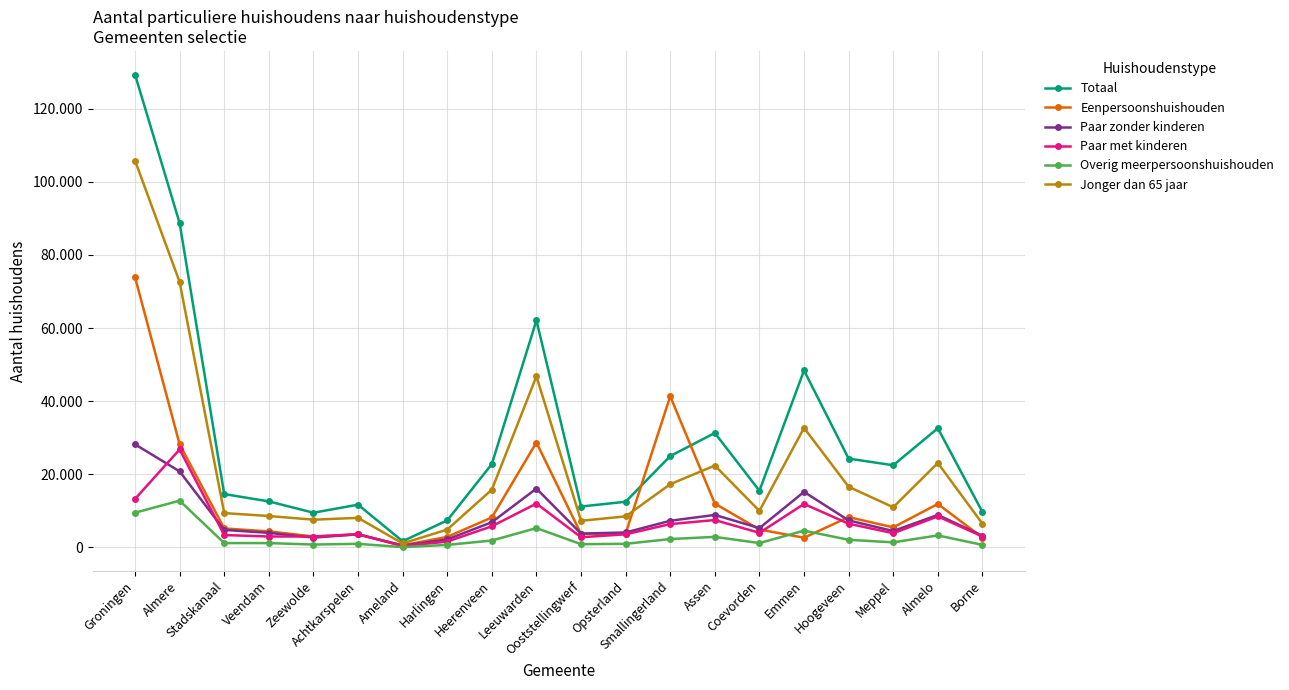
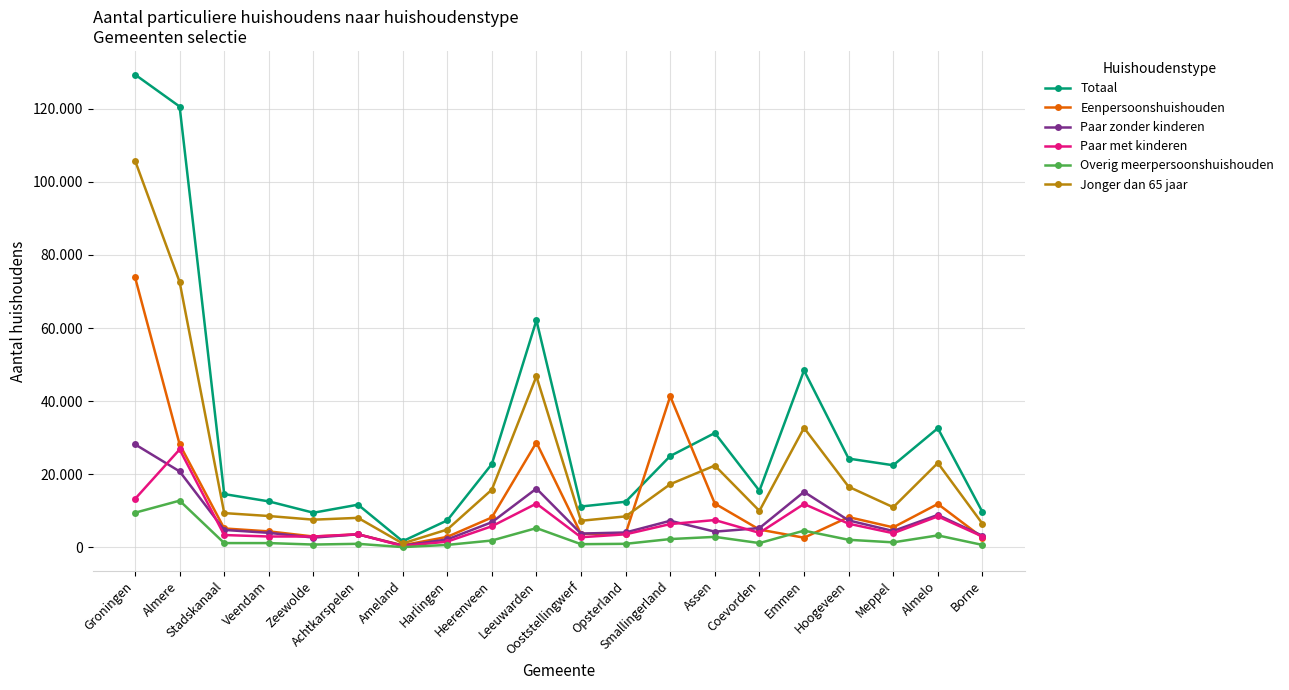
  {
    "Totaal": {
      "Groningen": 129,
-     "Almere": 89,
+     "Almere": 121,
      "Stadskanaal": 15,
      "Veendam": 13,
      "Zeewolde": 10,
      "Achtkarspelen": 12,
      "Harlingen": 7,
      "Heerenveen": 23,
      "Leeuwarden": 62,
      "Ooststellingwerf": 11,
      "Opsterland": 13,
      "Smallingerland": 25,
      "Assen": 31,
      "Coevorden": 16,
      "Emmen": 48,
      "Hoogeveen": 24,
      "Meppel": 22,
      "Almelo": 33,
      "Borne": 10
    },
    "Eenpersoonshuishouden": {
      "Groningen": 74,
      "Almere": 28,
      "Heerenveen": 8,
      "Leeuwarden": 29,
      "Smallingerland": 41,
      "Assen": 12,
      "Emmen": 3,
      "Hoogeveen": 8,
      "Meppel": 6,
      "Almelo": 12
    },
    "Paar zonder kinderen": {
      "Groningen": 28,
      "Almere": 21,
      "Heerenveen": 7,
      "Leeuwarden": 16,
      "Smallingerland": 7,
-     "Assen": 9,
+     "Assen": 4,
      "Emmen": 15,
      "Hoogeveen": 7
    },
    "Paar met kinderen": {
      "Groningen": 13,
      "Almere": 27,
      "Stadskanaal": 3,
      "Veendam": 3,
      "Heerenveen": 6,
      "Leeuwarden": 12,
      "Ooststellingwerf": 3,
      "Smallingerland": 6,
      "Assen": 8,
      "Coevorden": 4,
      "Emmen": 12,
      "Hoogeveen": 7
    },
    "Overig meerpersoonshuishouden": {
      "Groningen": 10,
      "Almere": 13,
      "Stadskanaal": 1,
      "Veendam": 1,
      "Zeewolde": 1,
      "Achtkarspelen": 1,
      "Harlingen": 1,
      "Heerenveen": 2,
      "Leeuwarden": 5,
      "Ooststellingwerf": 1,
      "Opsterland": 1,
      "Smallingerland": 2,
      "Assen": 3,
      "Coevorden": 1,
      "Emmen": 5,
      "Hoogeveen": 2,
      "Meppel": 1,
      "Almelo": 3,
      "Borne": 1
    },
    "Jonger dan 65 jaar": {
      "Groningen": 106,
      "Almere": 73,
      "Stadskanaal": 9,
      "Veendam": 9,
      "Zeewolde": 8,
      "Achtkarspelen": 8,
      "Harlingen": 5,
      "Heerenveen": 16,
      "Leeuwarden": 47,
      "Ooststellingwerf": 7,
      "Opsterland": 9,
      "Smallingerland": 17,
      "Assen": 22,
      "Coevorden": 10,
      "Emmen": 33,
      "Hoogeveen": 17,
      "Meppel": 11,
      "Almelo": 23,
      "Borne": 7
    }
  }
